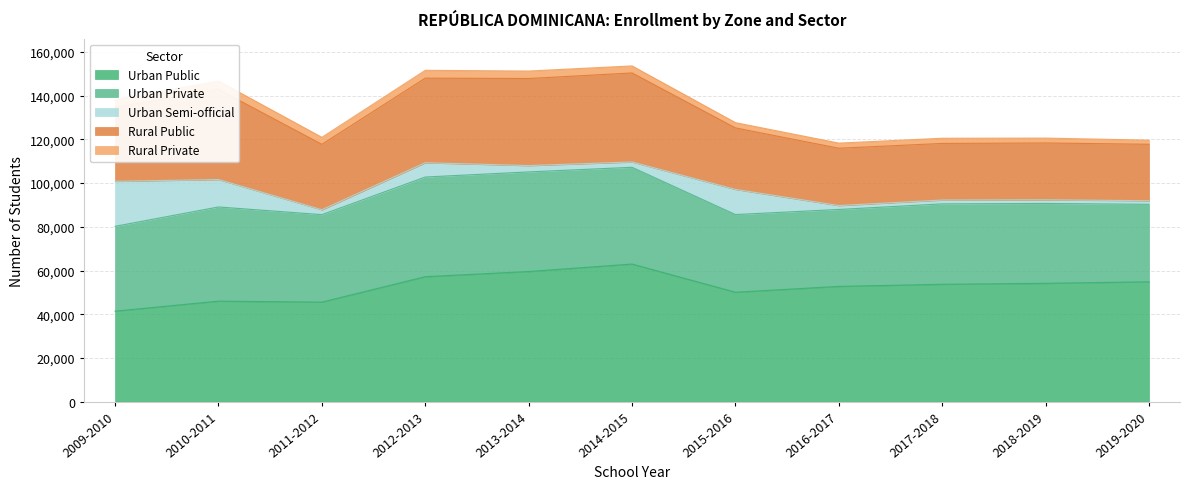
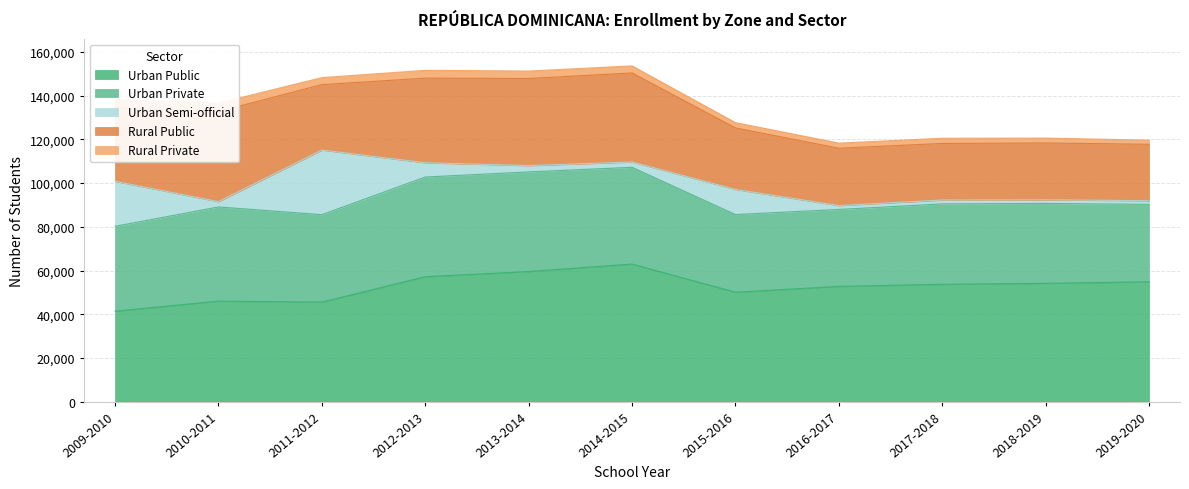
  {
    "Urban Semi-official": {
      "2009-2010": "21,000",
-     "2010-2011": "13,000",
-     "2011-2012": "2,000",
+     "2010-2011": "2,000",
+     "2011-2012": "30,000",
      "2012-2013": "7,000",
      "2013-2014": "3,000",
      "2014-2015": "2,000",
      "2015-2016": "12,000",
      "2016-2017": "2,000",
      "2017-2018": "2,000",
      "2018-2019": "2,000",
      "2019-2020": "2,000"
    }
  }
